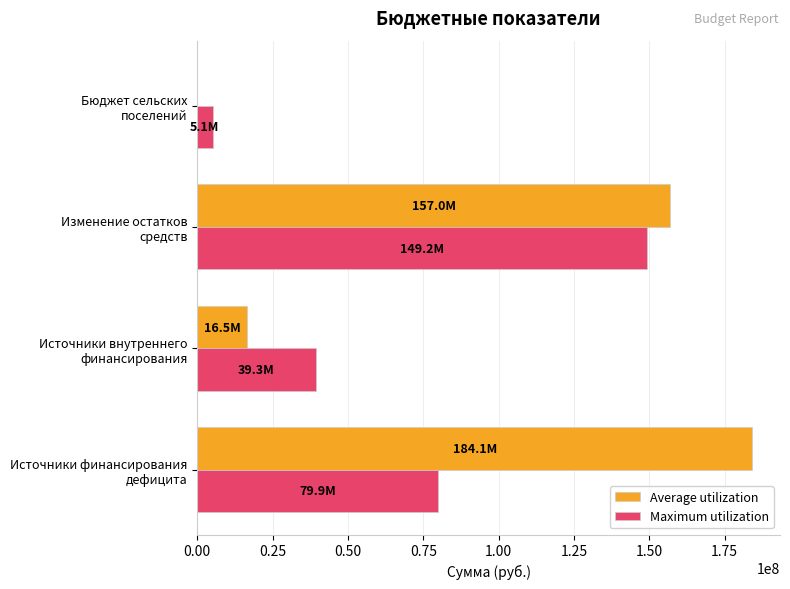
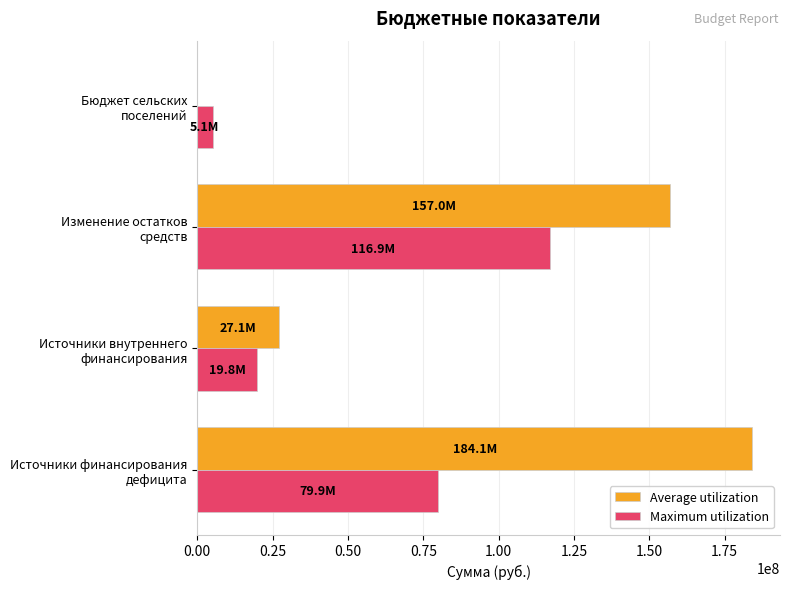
  {
    "Average utilization": {
      "Изменение остатков средств": "157.0M",
-     "Источники внутреннего финансирования": "16.5M",
+     "Источники внутреннего финансирования": "27.1M",
      "Источники финансирования дефицита": "184.1M"
    },
    "Maximum utilization": {
      "Бюджет сельских поселений": "5.1M",
-     "Изменение остатков средств": "149.2M",
-     "Источники внутреннего финансирования": "39.3M",
+     "Изменение остатков средств": "116.9M",
+     "Источники внутреннего финансирования": "19.8M",
      "Источники финансирования дефицита": "79.9M"
    }
  }
